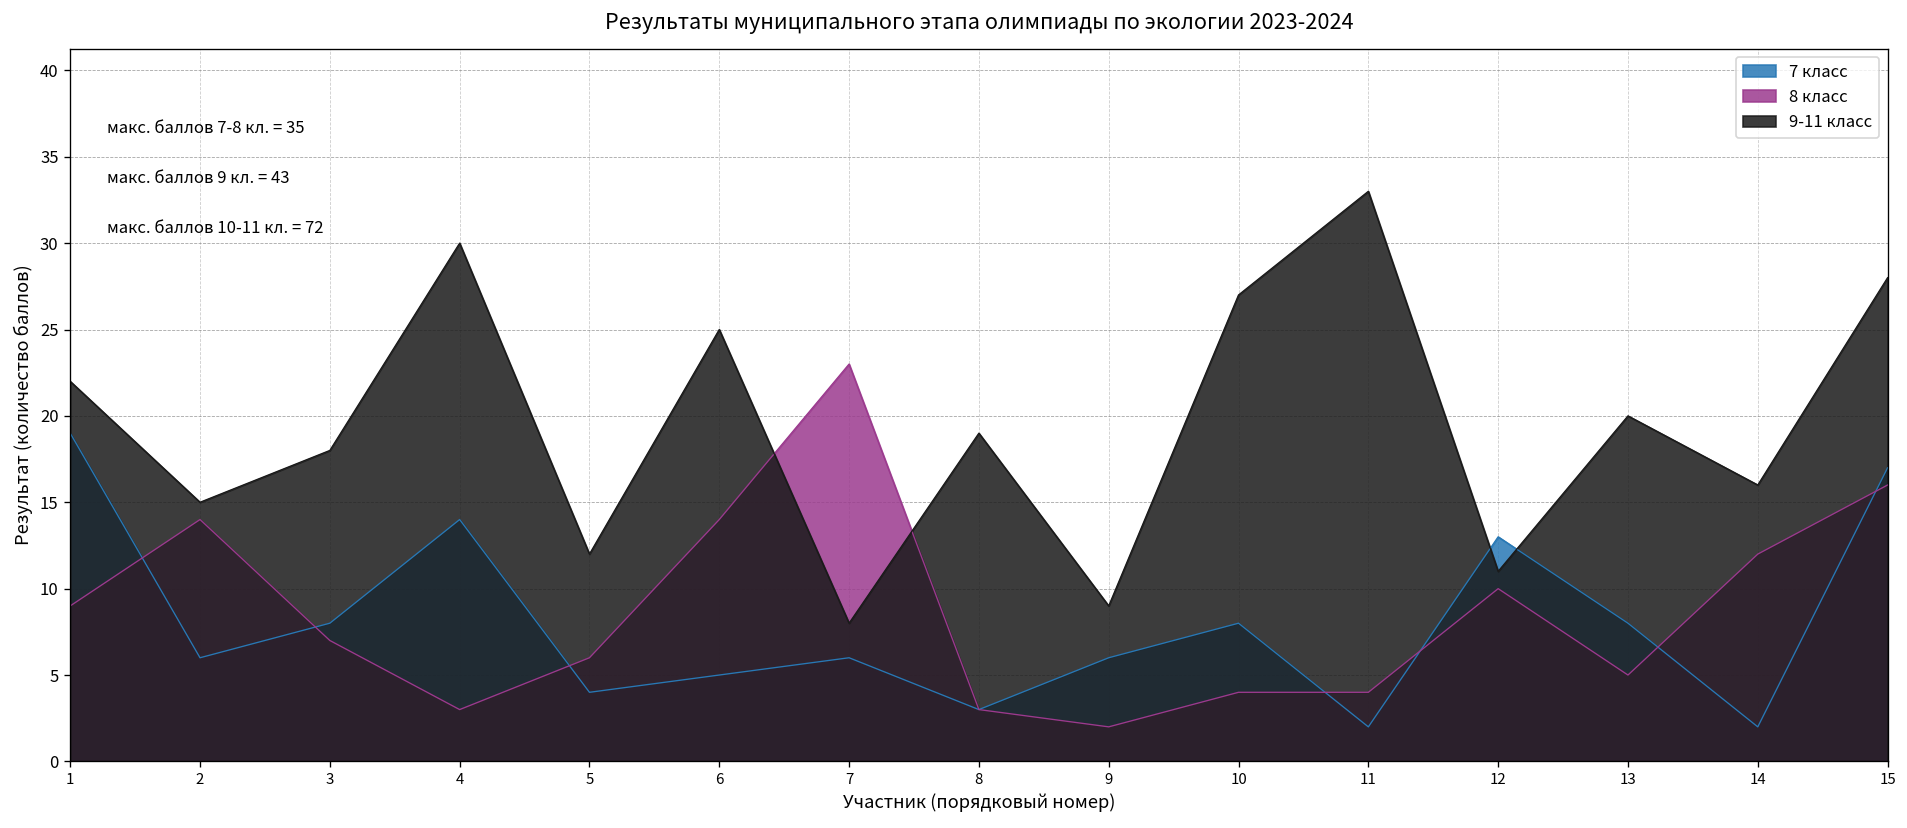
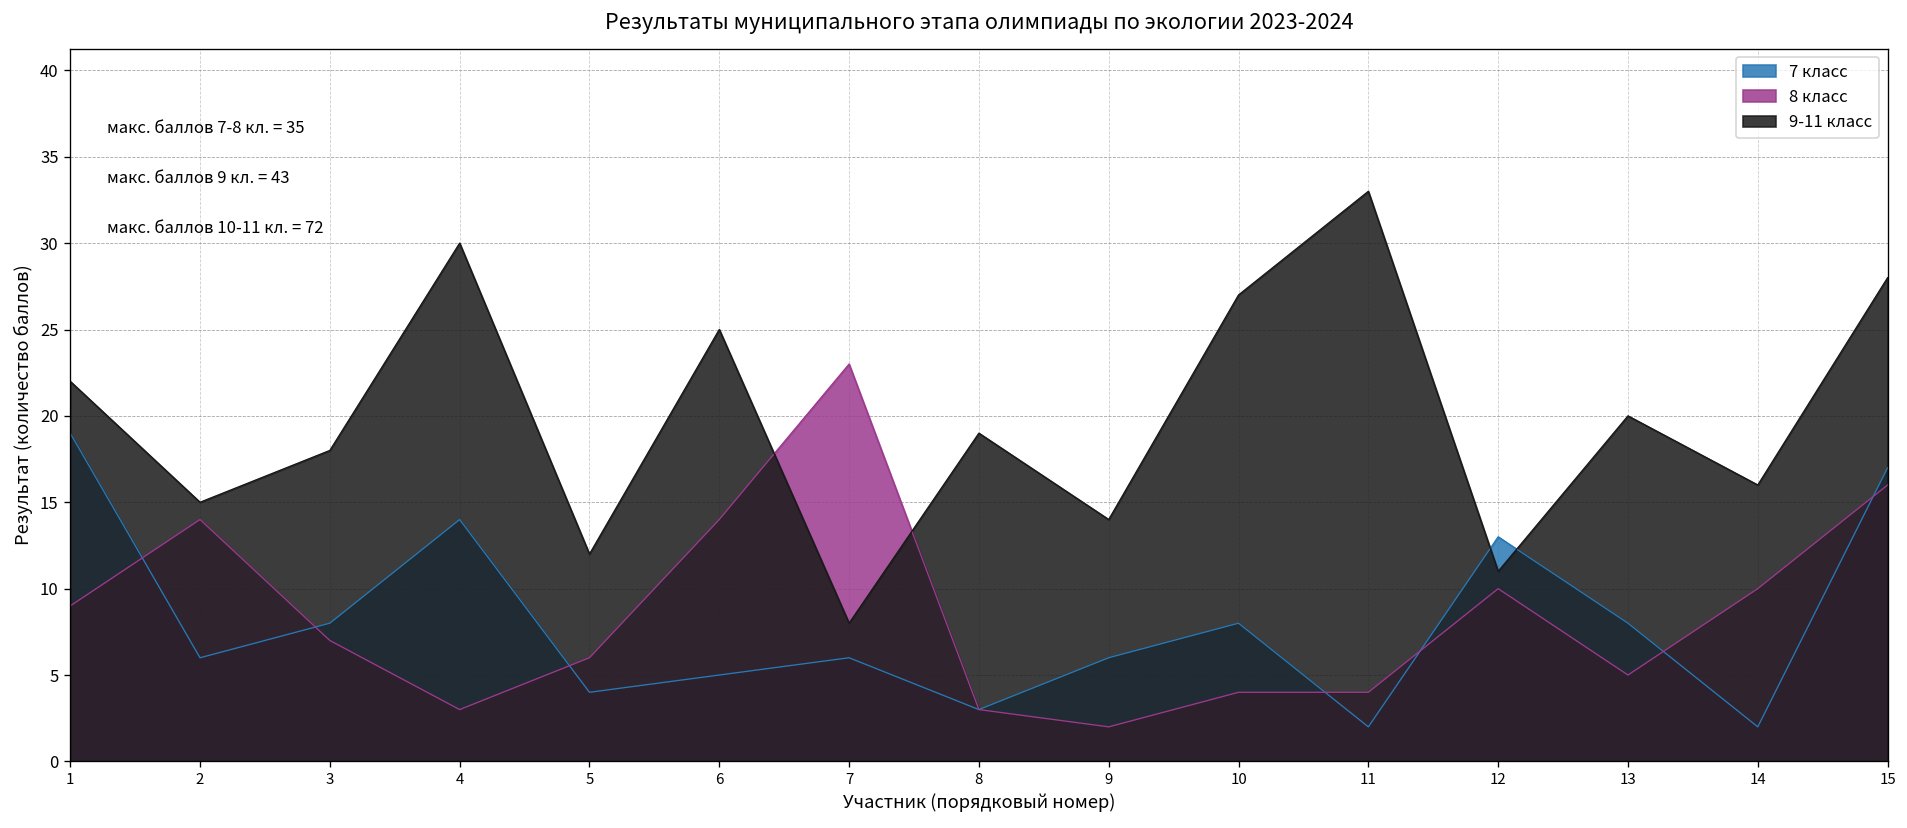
  {
    "7 класс": {
      "1": 19,
      "2": 6,
      "3": 8,
      "4": 14,
      "5": 4,
      "6": 5,
      "7": 6,
      "9": 6,
      "10": 8,
      "11": 2,
      "12": 13,
      "13": 8,
      "14": 2,
      "15": 17
    },
    "8 класс": {
      "1": 9,
      "2": 14,
      "3": 7,
      "4": 3,
      "5": 6,
      "6": 14,
      "7": 23,
      "9": 2,
      "10": 4,
      "11": 4,
      "12": 10,
      "13": 5,
-     "14": 12,
+     "14": 10,
      "15": 16
    },
    "9-11 класс": {
      "1": 22,
      "2": 15,
      "3": 18,
      "4": 30,
      "5": 12,
      "6": 25,
      "7": 8,
      "8": 19,
-     "9": 9,
+     "9": 14,
      "10": 27,
      "11": 33,
      "12": 11,
      "13": 20,
      "14": 16,
      "15": 28
    }
  }
